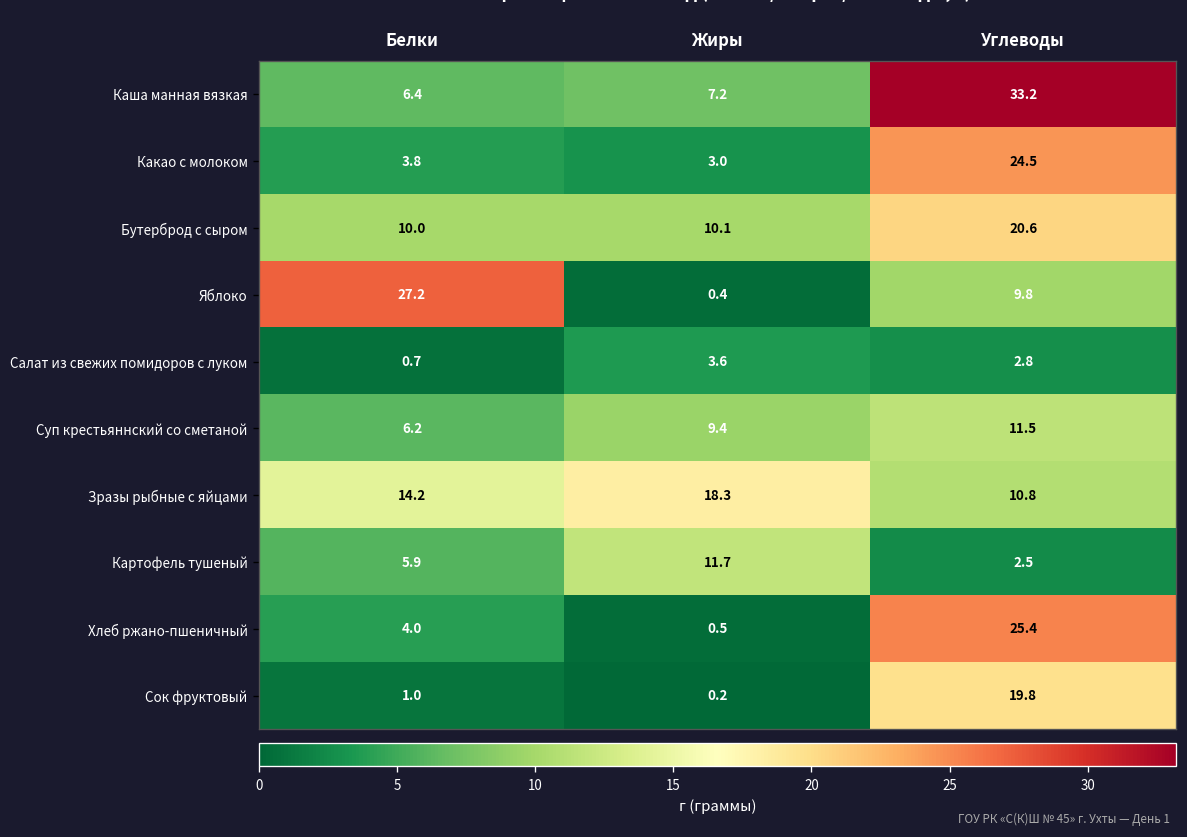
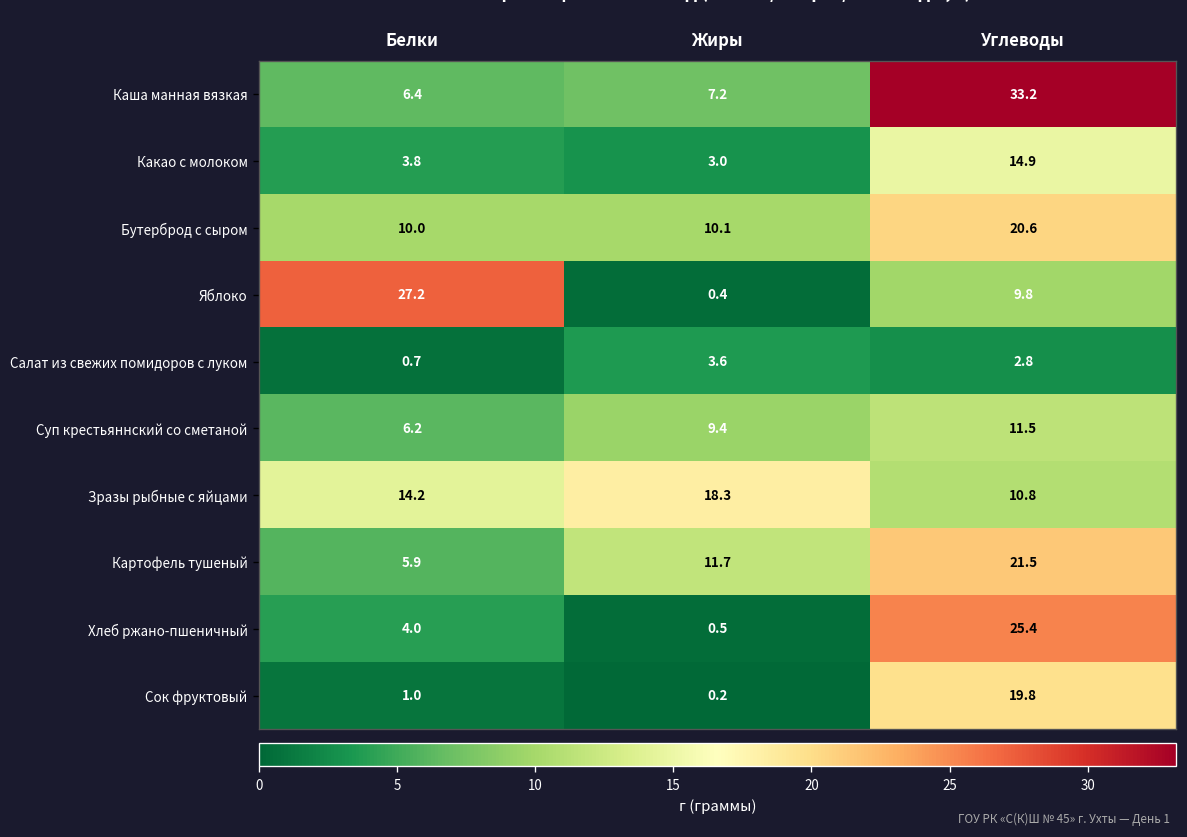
  {
    "Каша манная вязкая": {
      "Белки": 6.4,
      "Жиры": 7.2,
      "Углеводы": 33.2
    },
    "Какао с молоком": {
      "Белки": 3.8,
      "Жиры": 3.0,
-     "Углеводы": 24.5
+     "Углеводы": 14.9
    },
    "Бутерброд с сыром": {
      "Белки": 10.0,
      "Жиры": 10.1,
      "Углеводы": 20.6
    },
    "Яблоко": {
      "Белки": 27.2,
      "Жиры": 0.4,
      "Углеводы": 9.8
    },
    "Салат из свежих помидоров с луком": {
      "Белки": 0.7,
      "Жиры": 3.6,
      "Углеводы": 2.8
    },
    "Суп крестьяннский со сметаной": {
      "Белки": 6.2,
      "Жиры": 9.4,
      "Углеводы": 11.5
    },
    "Зразы рыбные с яйцами": {
      "Белки": 14.2,
      "Жиры": 18.3,
      "Углеводы": 10.8
    },
    "Картофель тушеный": {
      "Белки": 5.9,
      "Жиры": 11.7,
-     "Углеводы": 2.5
+     "Углеводы": 21.5
    },
    "Хлеб ржано-пшеничный": {
      "Белки": 4.0,
      "Жиры": 0.5,
      "Углеводы": 25.4
    },
    "Сок фруктовый": {
      "Белки": 1.0,
      "Жиры": 0.2,
      "Углеводы": 19.8
    }
  }
